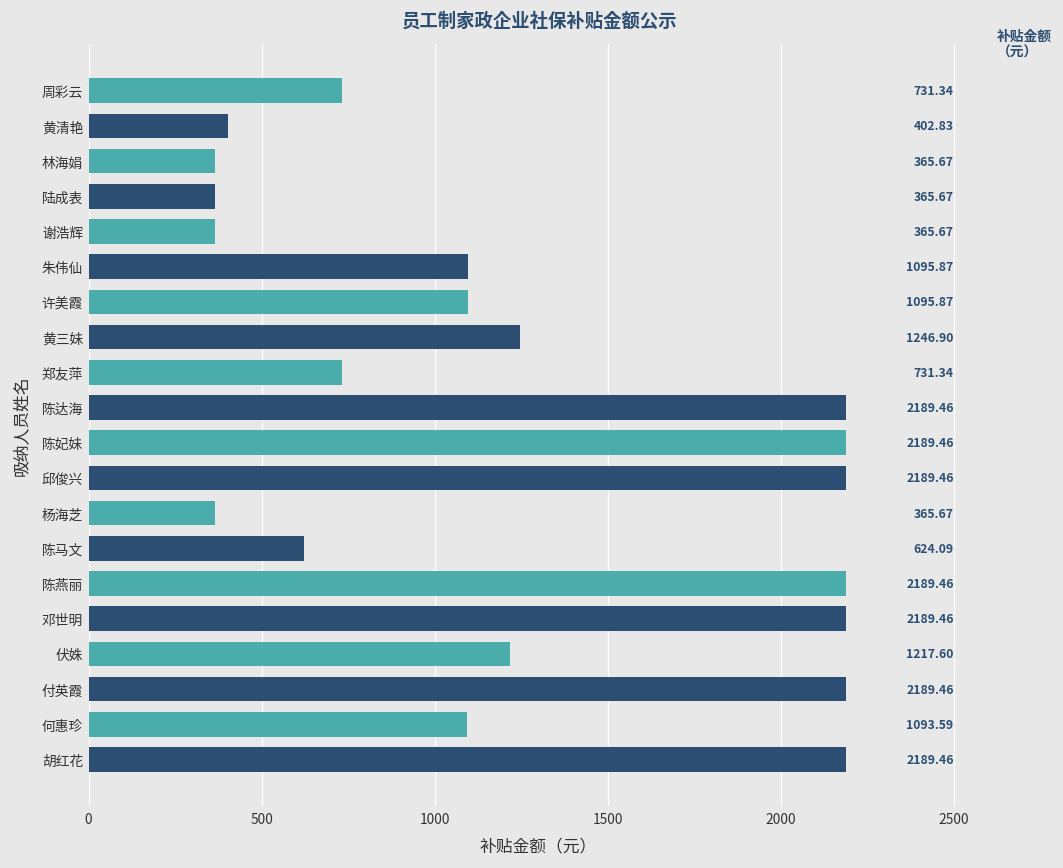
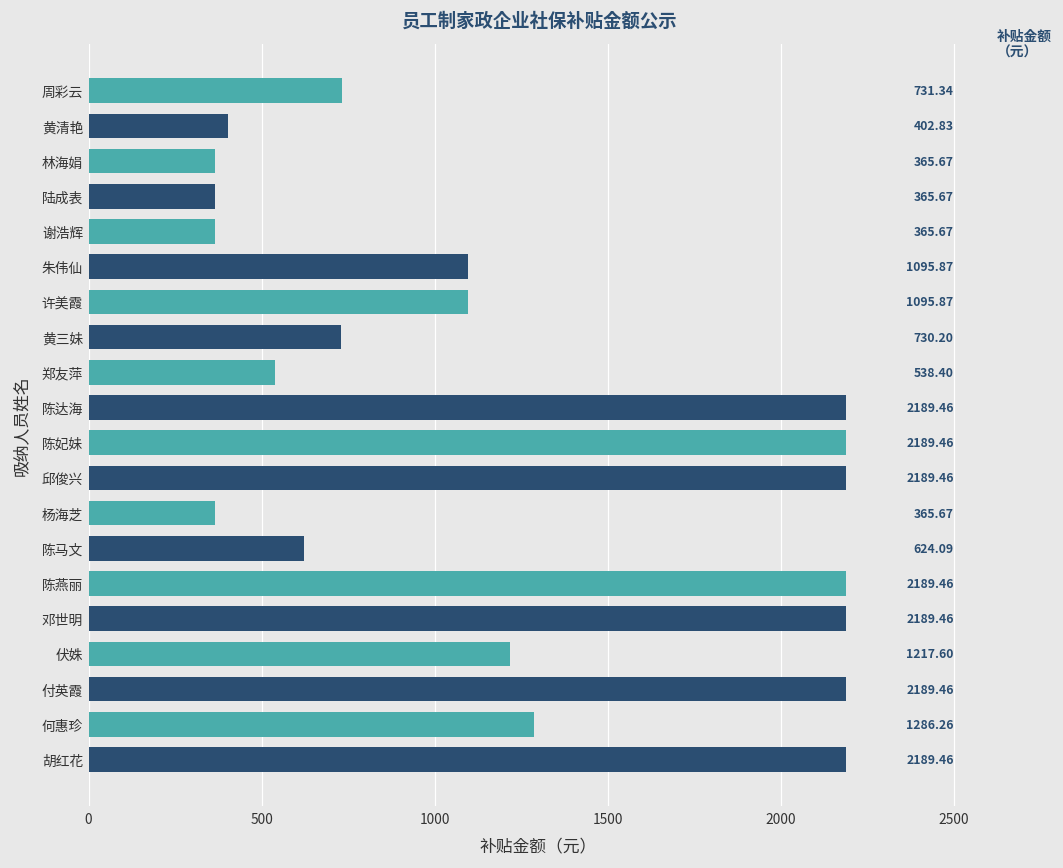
  {
-   "黄三妹": 1246.90,
-   "郑友萍": 731.34,
-   "何惠珍": 1093.59
+   "黄三妹": 730.20,
+   "郑友萍": 538.40,
+   "何惠珍": 1286.26
  }
